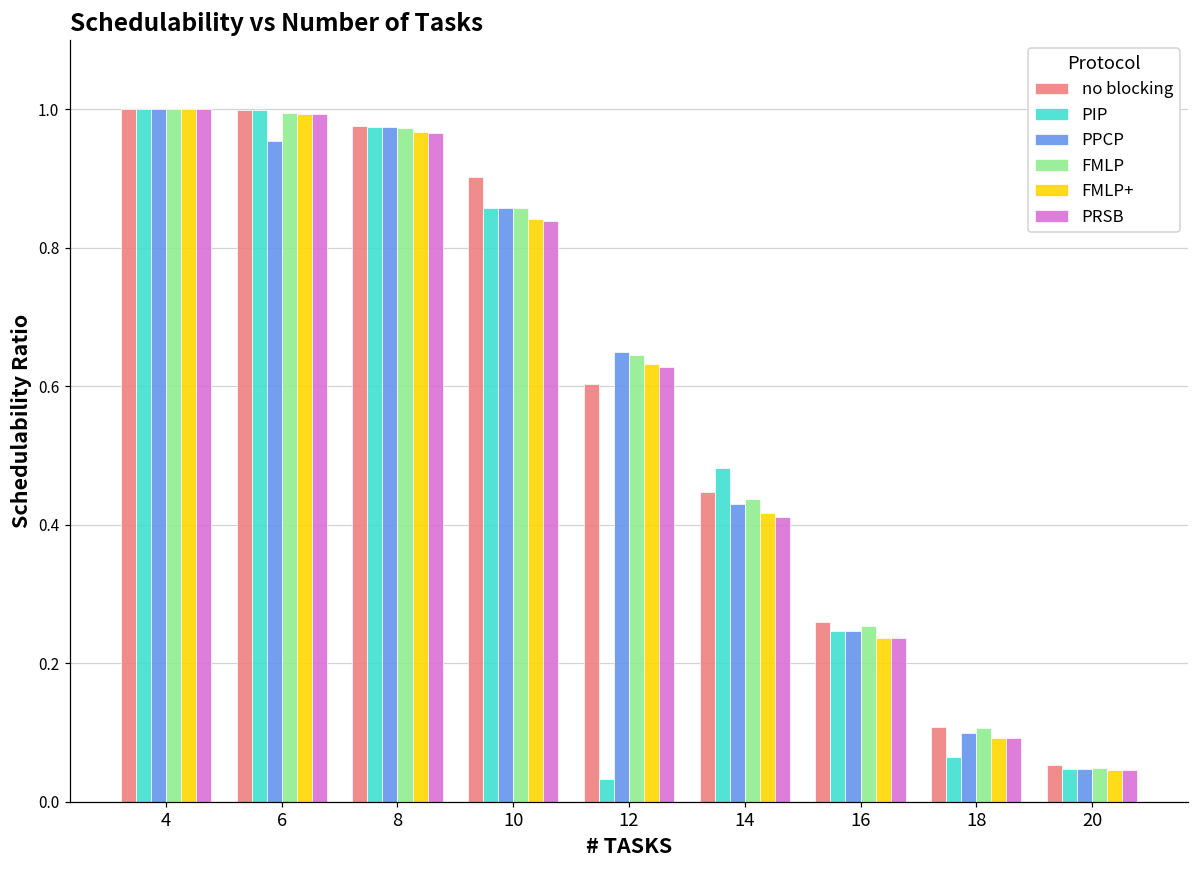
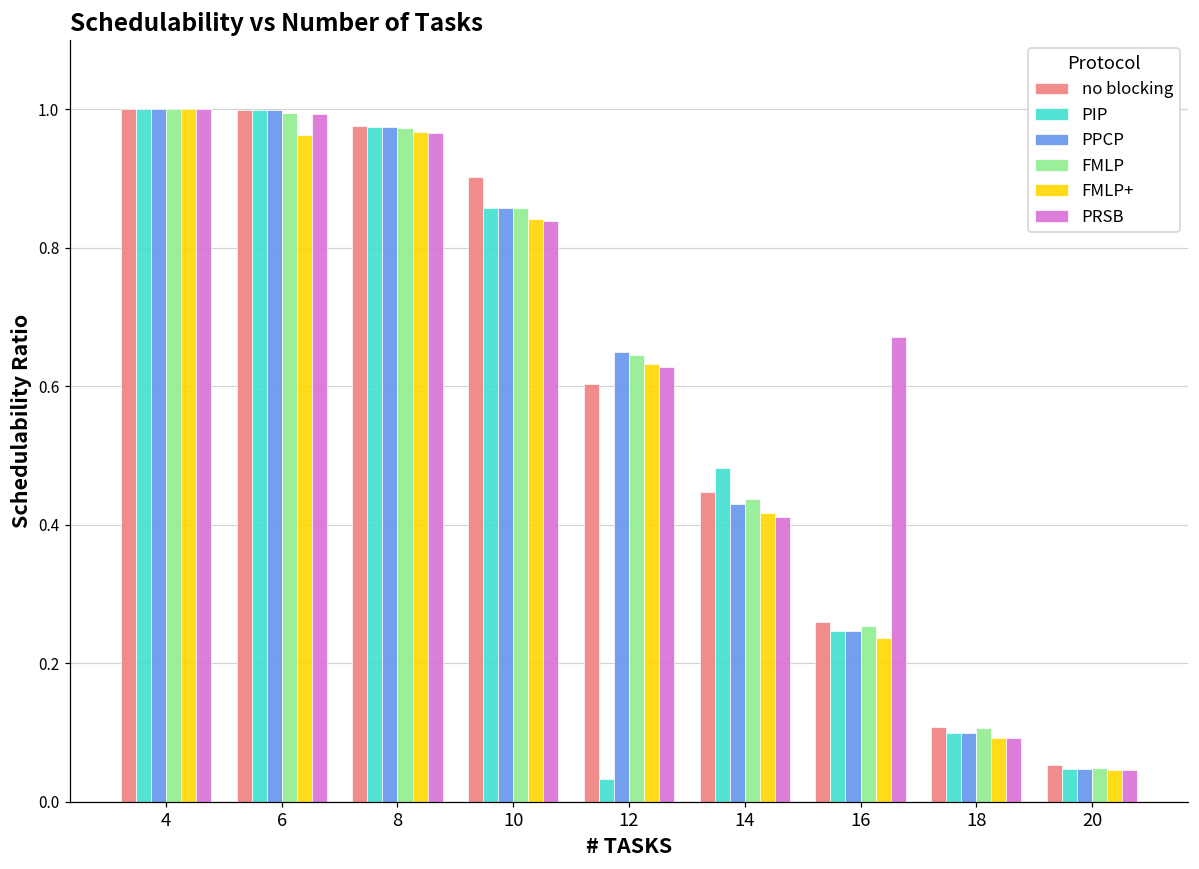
  {
    "no blocking": {
      "4": 1.00,
      "6": 1.00,
      "8": 0.98,
      "10": 0.90,
      "12": 0.60,
      "14": 0.45,
      "16": 0.26,
      "18": 0.11,
      "20": 0.05
    },
    "PIP": {
      "4": 1.00,
      "6": 1.00,
      "8": 0.97,
      "10": 0.86,
      "12": 0.03,
      "14": 0.48,
      "16": 0.25,
-     "18": 0.06,
+     "18": 0.10,
      "20": 0.05
    },
    "PPCP": {
      "4": 1.00,
-     "6": 0.95,
+     "6": 1.00,
      "8": 0.97,
      "10": 0.86,
      "12": 0.65,
      "14": 0.43,
      "16": 0.25,
      "18": 0.10,
      "20": 0.05
    },
    "FMLP": {
      "4": 1.00,
      "6": 0.99,
      "8": 0.97,
      "10": 0.86,
      "12": 0.64,
      "14": 0.44,
      "16": 0.25,
      "18": 0.11,
      "20": 0.05
    },
    "FMLP+": {
      "4": 1.00,
-     "6": 0.99,
+     "6": 0.96,
      "8": 0.97,
      "10": 0.84,
      "12": 0.63,
      "14": 0.42,
      "16": 0.24,
      "18": 0.09,
      "20": 0.05
    },
    "PRSB": {
      "4": 1.00,
      "6": 0.99,
      "8": 0.97,
      "10": 0.84,
      "12": 0.63,
      "14": 0.41,
-     "16": 0.24,
+     "16": 0.67,
      "18": 0.09,
      "20": 0.05
    }
  }
